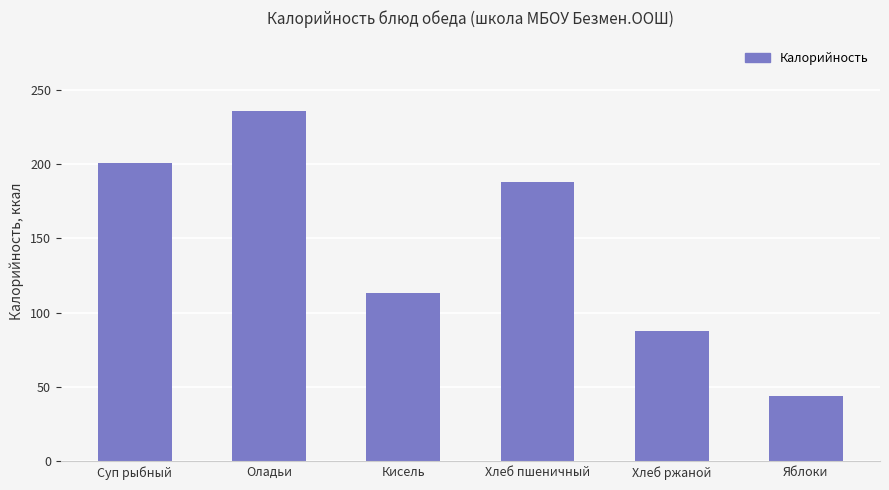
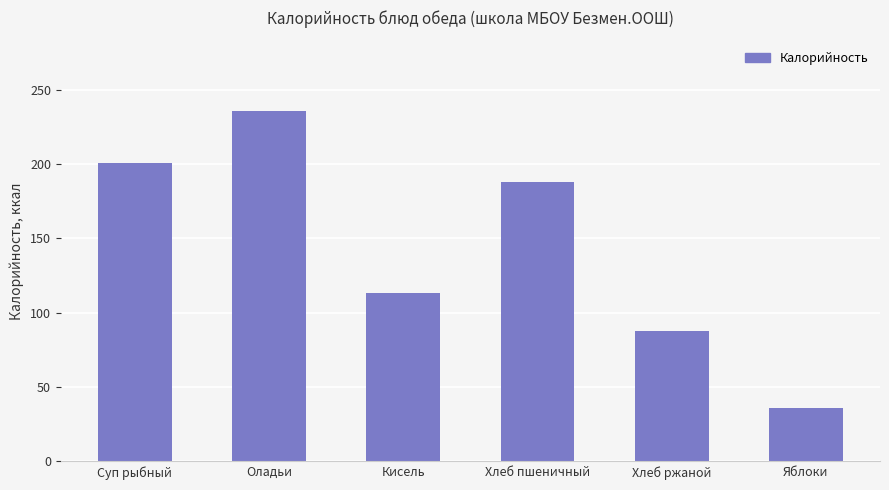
  {
    "Суп рыбный": 201,
    "Оладьи": 236,
    "Кисель": 113,
    "Хлеб пшеничный": 188,
    "Хлеб ржаной": 88,
-   "Яблоки": 44
+   "Яблоки": 36
  }
